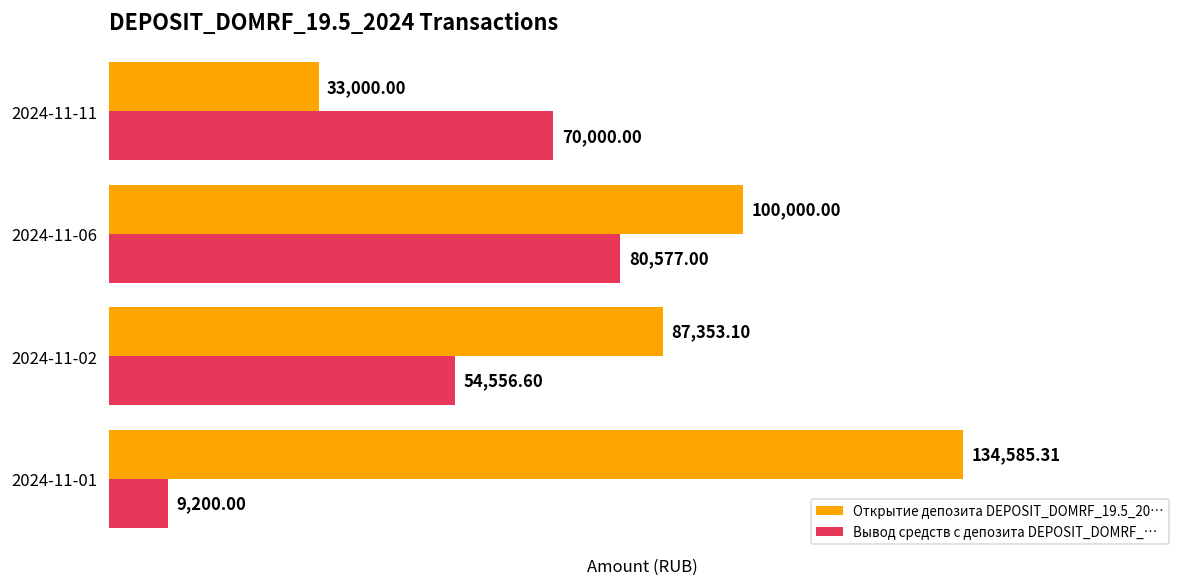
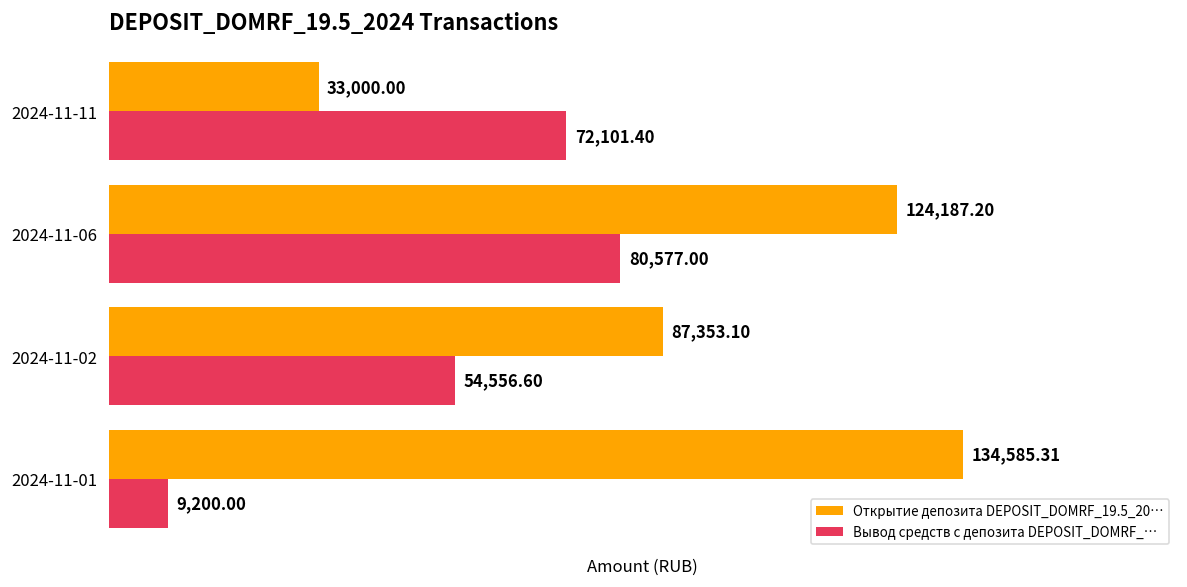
  {
    "Открытие депозита DEPOSIT_DOMRF_19.5_20…": {
      "2024-11-11": "33,000.00",
-     "2024-11-06": "100,000.00",
+     "2024-11-06": "124,187.20",
      "2024-11-02": "87,353.10",
      "2024-11-01": "134,585.31"
    },
    "Вывод средств с депозита DEPOSIT_DOMRF_…": {
-     "2024-11-11": "70,000.00",
+     "2024-11-11": "72,101.40",
      "2024-11-06": "80,577.00",
      "2024-11-02": "54,556.60",
      "2024-11-01": "9,200.00"
    }
  }
